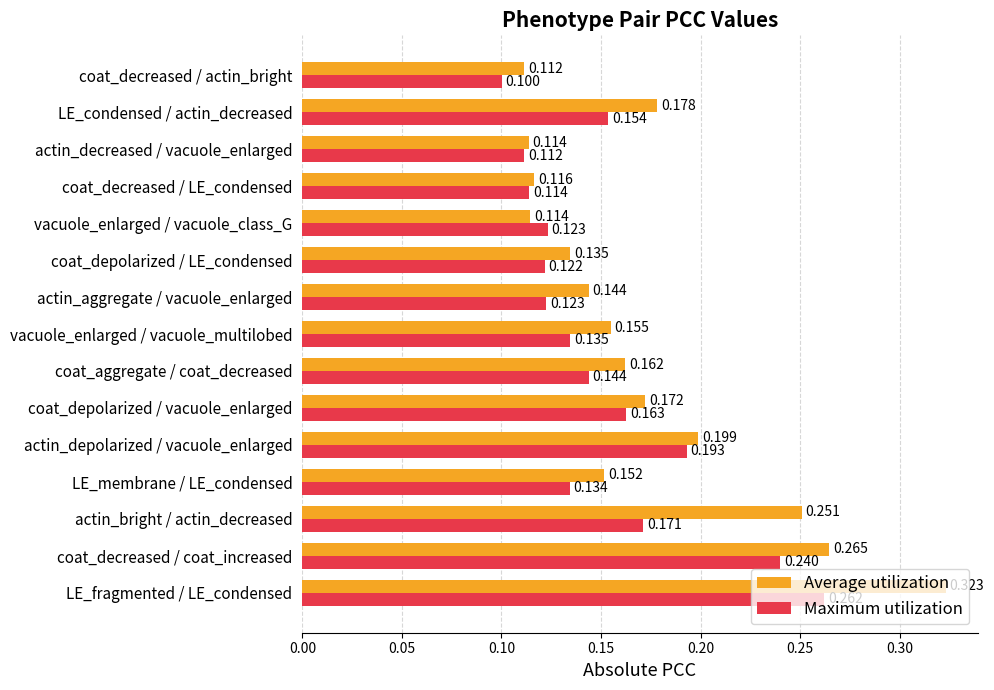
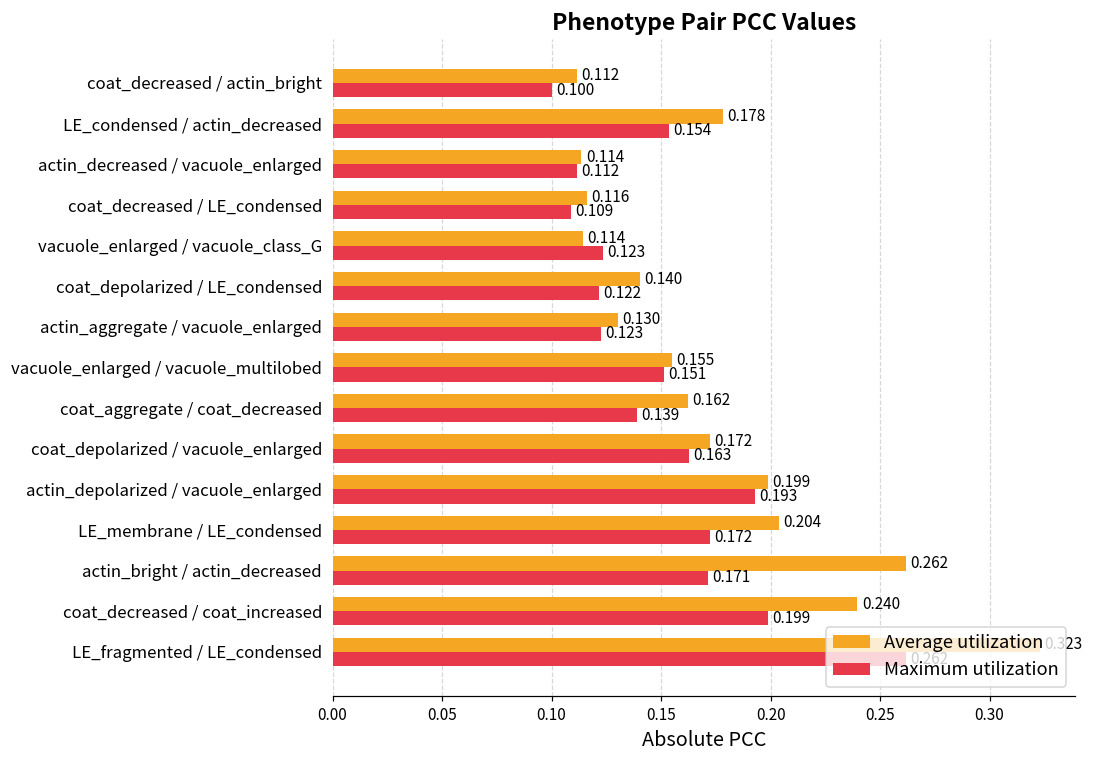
  {
    "Average utilization": {
      "coat_decreased / actin_bright": 0.112,
      "LE_condensed / actin_decreased": 0.178,
      "actin_decreased / vacuole_enlarged": 0.114,
      "coat_decreased / LE_condensed": 0.116,
      "vacuole_enlarged / vacuole_class_G": 0.114,
-     "coat_depolarized / LE_condensed": 0.135,
-     "actin_aggregate / vacuole_enlarged": 0.144,
+     "coat_depolarized / LE_condensed": 0.140,
+     "actin_aggregate / vacuole_enlarged": 0.130,
      "vacuole_enlarged / vacuole_multilobed": 0.155,
      "coat_aggregate / coat_decreased": 0.162,
      "coat_depolarized / vacuole_enlarged": 0.172,
      "actin_depolarized / vacuole_enlarged": 0.199,
-     "LE_membrane / LE_condensed": 0.152,
-     "actin_bright / actin_decreased": 0.251,
-     "coat_decreased / coat_increased": 0.265
+     "LE_membrane / LE_condensed": 0.204,
+     "actin_bright / actin_decreased": 0.262,
+     "coat_decreased / coat_increased": 0.240
    },
    "Maximum utilization": {
      "coat_decreased / actin_bright": 0.100,
      "LE_condensed / actin_decreased": 0.154,
      "actin_decreased / vacuole_enlarged": 0.112,
-     "coat_decreased / LE_condensed": 0.114,
+     "coat_decreased / LE_condensed": 0.109,
      "vacuole_enlarged / vacuole_class_G": 0.123,
      "coat_depolarized / LE_condensed": 0.122,
      "actin_aggregate / vacuole_enlarged": 0.123,
-     "vacuole_enlarged / vacuole_multilobed": 0.135,
-     "coat_aggregate / coat_decreased": 0.144,
+     "vacuole_enlarged / vacuole_multilobed": 0.151,
+     "coat_aggregate / coat_decreased": 0.139,
      "coat_depolarized / vacuole_enlarged": 0.163,
      "actin_depolarized / vacuole_enlarged": 0.193,
-     "LE_membrane / LE_condensed": 0.134,
+     "LE_membrane / LE_condensed": 0.172,
      "actin_bright / actin_decreased": 0.171,
-     "coat_decreased / coat_increased": 0.240
+     "coat_decreased / coat_increased": 0.199
    }
  }
